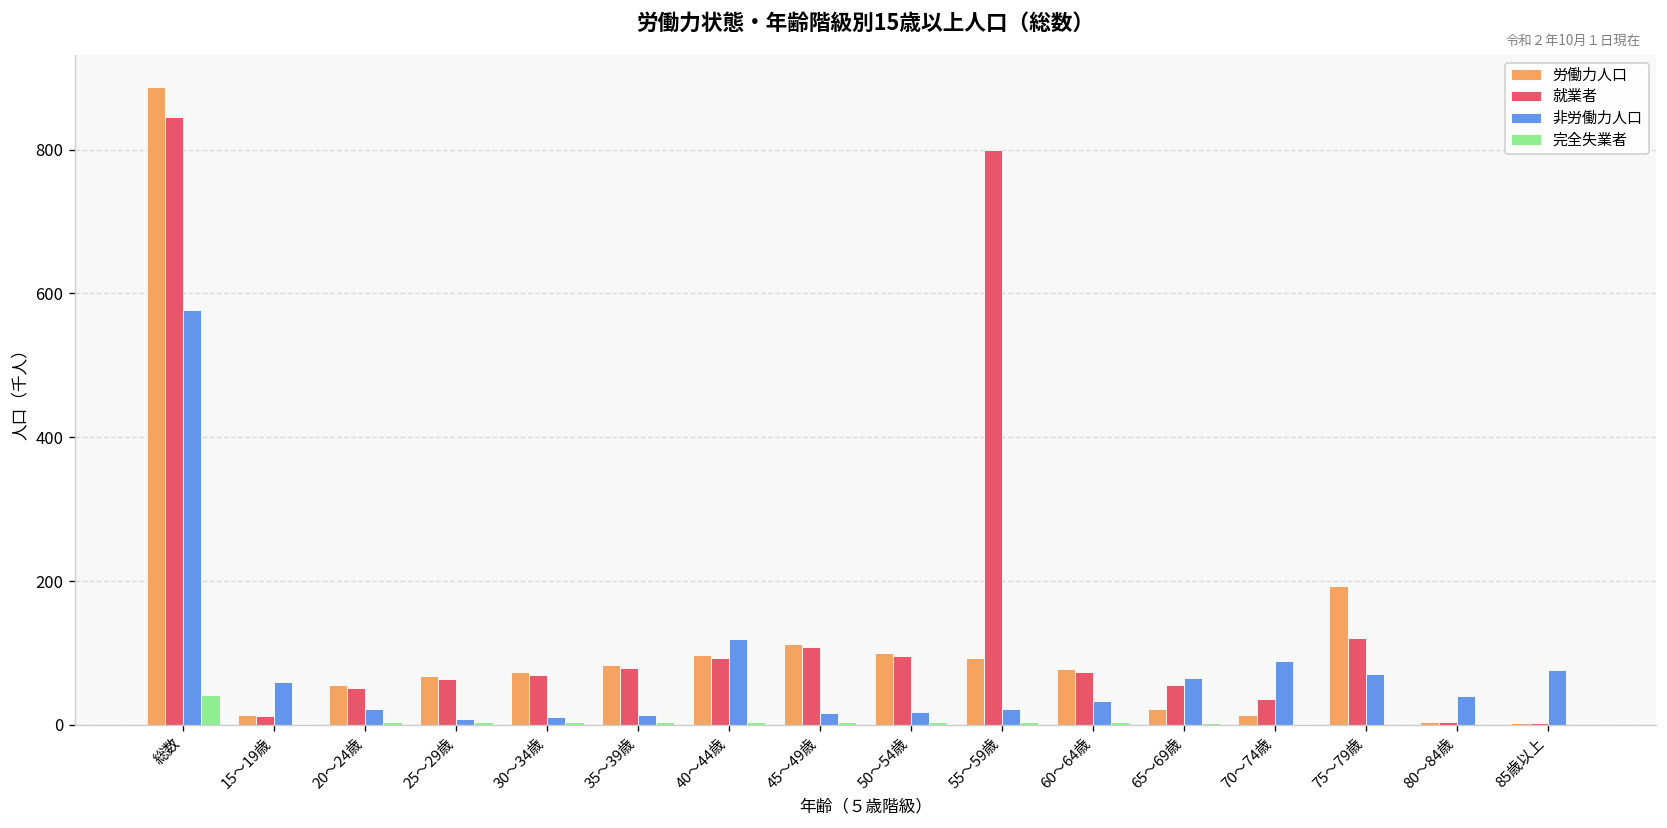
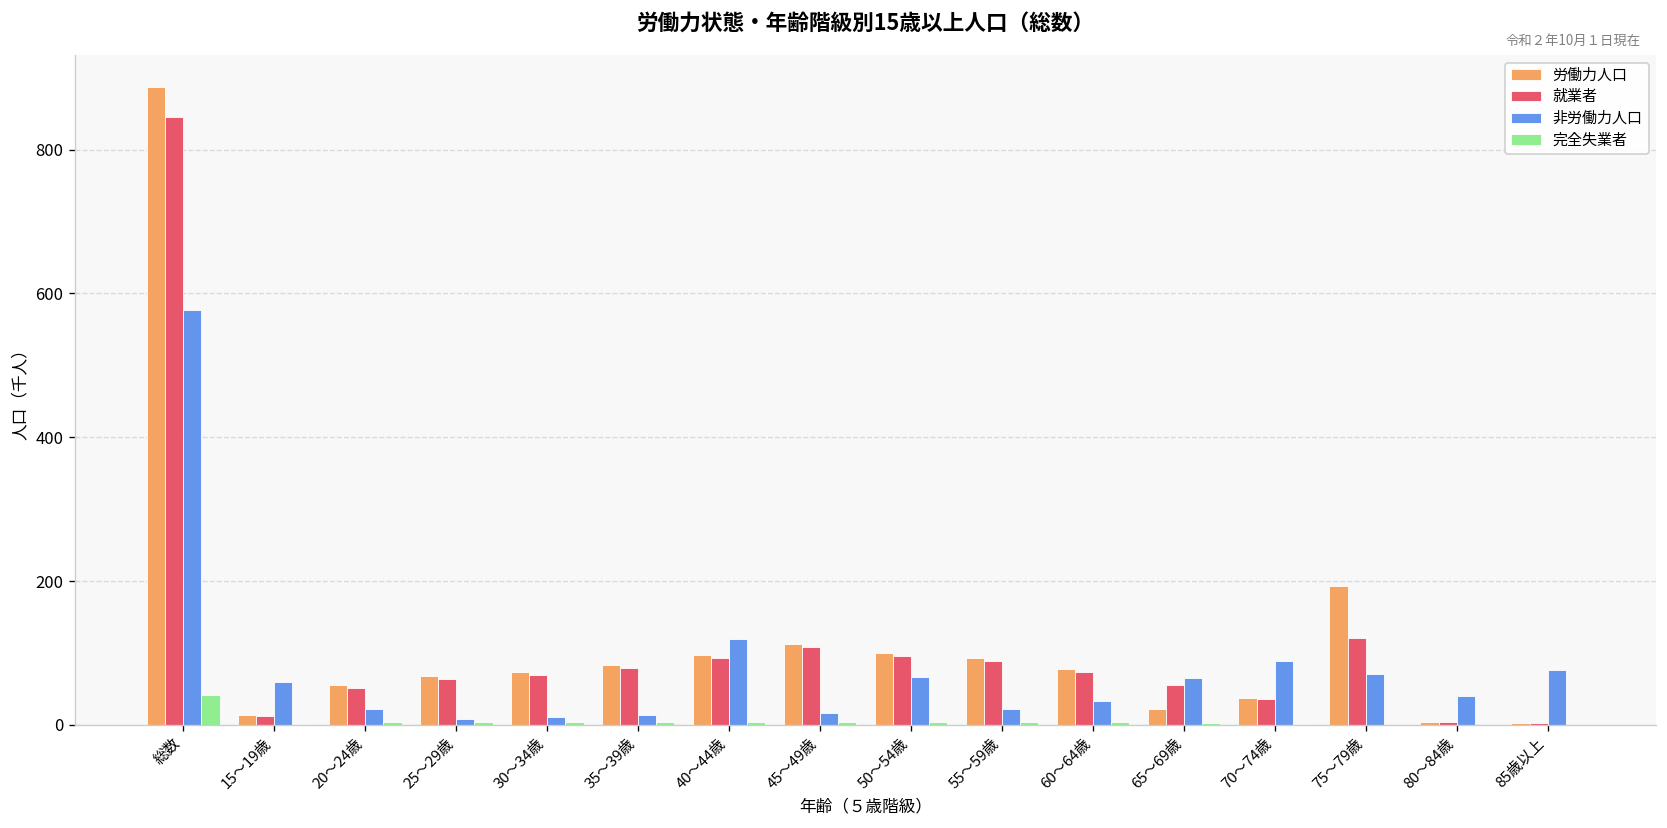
  {
    "労働力人口": {
      "総数": 890,
      "15～19歳": 10,
      "20～24歳": 60,
      "25～29歳": 70,
      "30～34歳": 70,
      "35～39歳": 80,
      "40～44歳": 100,
      "45～49歳": 110,
      "50～54歳": 100,
      "55～59歳": 90,
      "60～64歳": 80,
      "65～69歳": 20,
-     "70～74歳": 10,
+     "70～74歳": 40,
      "75～79歳": 190,
      "80～84歳": 0
    },
    "就業者": {
      "総数": 850,
      "15～19歳": 10,
      "20～24歳": 50,
      "25～29歳": 60,
      "30～34歳": 70,
      "35～39歳": 80,
      "40～44歳": 90,
      "45～49歳": 110,
      "50～54歳": 100,
-     "55～59歳": 800,
+     "55～59歳": 90,
      "60～64歳": 70,
      "65～69歳": 60,
      "70～74歳": 40,
      "75～79歳": 120,
      "80～84歳": 0
    },
    "非労働力人口": {
      "総数": 580,
      "15～19歳": 60,
      "20～24歳": 20,
      "25～29歳": 10,
      "30～34歳": 10,
      "35～39歳": 10,
      "40～44歳": 120,
      "45～49歳": 20,
-     "50～54歳": 20,
+     "50～54歳": 70,
      "55～59歳": 20,
      "60～64歳": 30,
      "65～69歳": 60,
      "70～74歳": 90,
      "75～79歳": 70,
      "80～84歳": 40,
      "85歳以上": 80
    },
    "完全失業者": {
      "総数": 40,
      "25～29歳": 0,
      "45～49歳": 0
    }
  }
